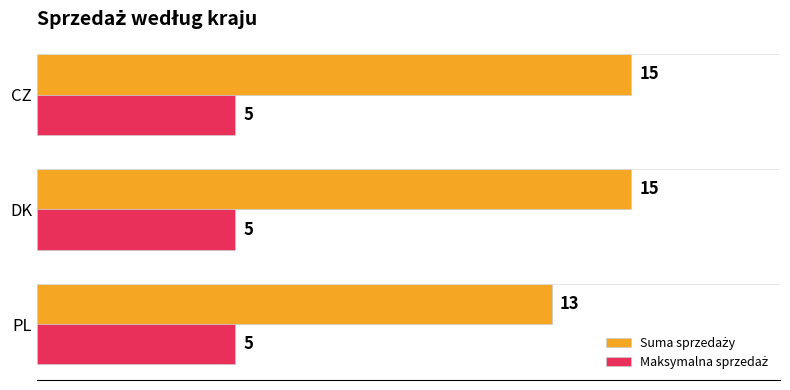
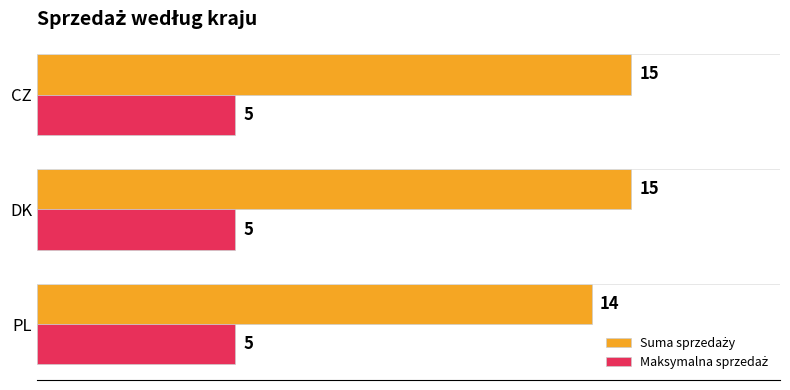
  {
    "Suma sprzedaży": {
      "CZ": 15,
      "DK": 15,
-     "PL": 13
+     "PL": 14
    },
    "Maksymalna sprzedaż": {
      "CZ": 5,
      "DK": 5,
      "PL": 5
    }
  }
